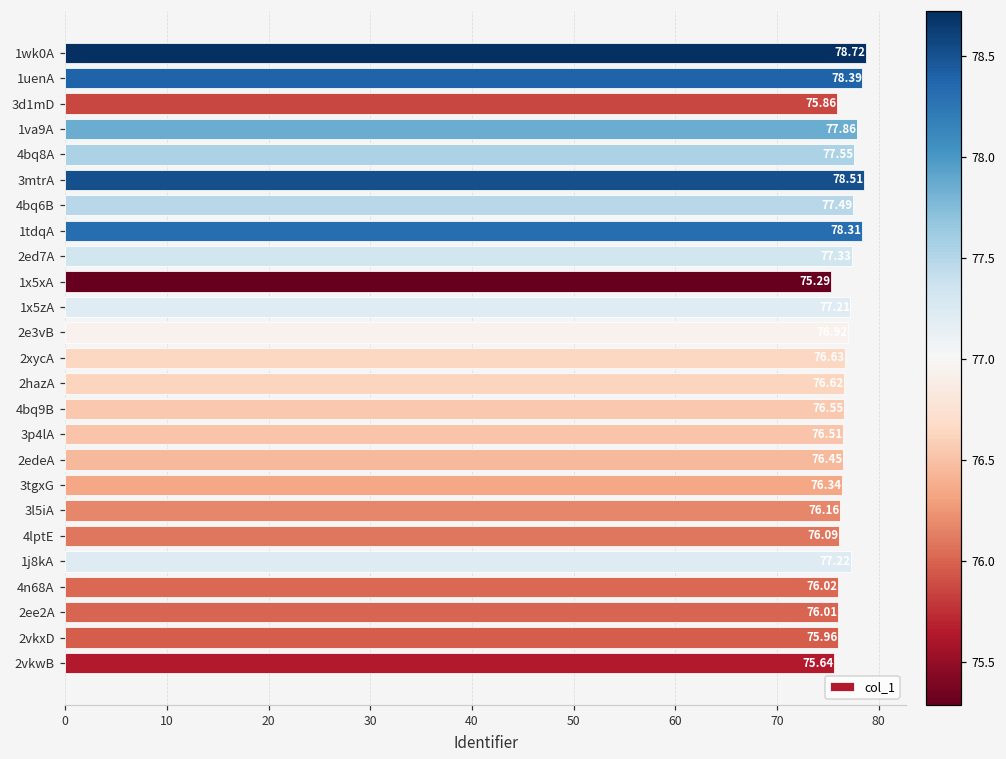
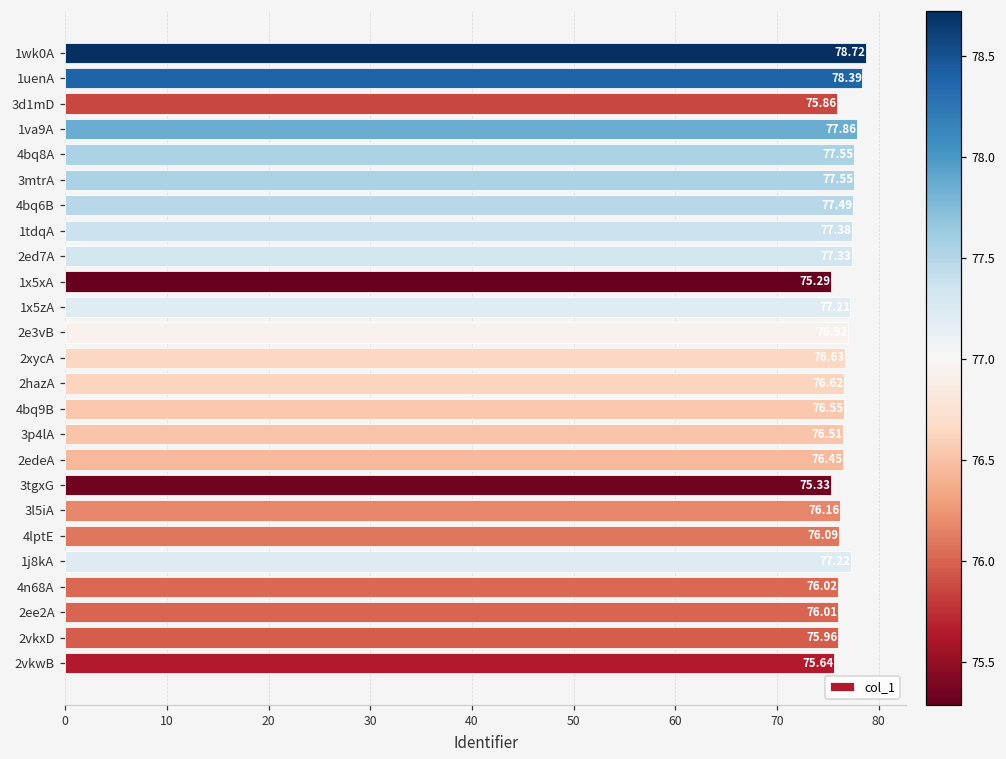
  {
    "1wk0A": 78.72,
    "1uenA": 78.39,
    "3d1mD": 75.86,
    "1va9A": 77.86,
    "4bq8A": 77.55,
-   "3mtrA": 78.51,
+   "3mtrA": 77.55,
    "4bq6B": 77.49,
-   "1tdqA": 78.31,
+   "1tdqA": 77.38,
    "1x5xA": 75.29,
    "2xycA": 76.63,
    "2hazA": 76.62,
    "4bq9B": 76.55,
    "3p4lA": 76.51,
    "2edeA": 76.45,
-   "3tgxG": 76.34,
+   "3tgxG": 75.33,
    "3l5iA": 76.16,
    "4lptE": 76.09,
    "4n68A": 76.02,
    "2ee2A": 76.01,
    "2vkxD": 75.96,
    "2vkwB": 75.64
  }
